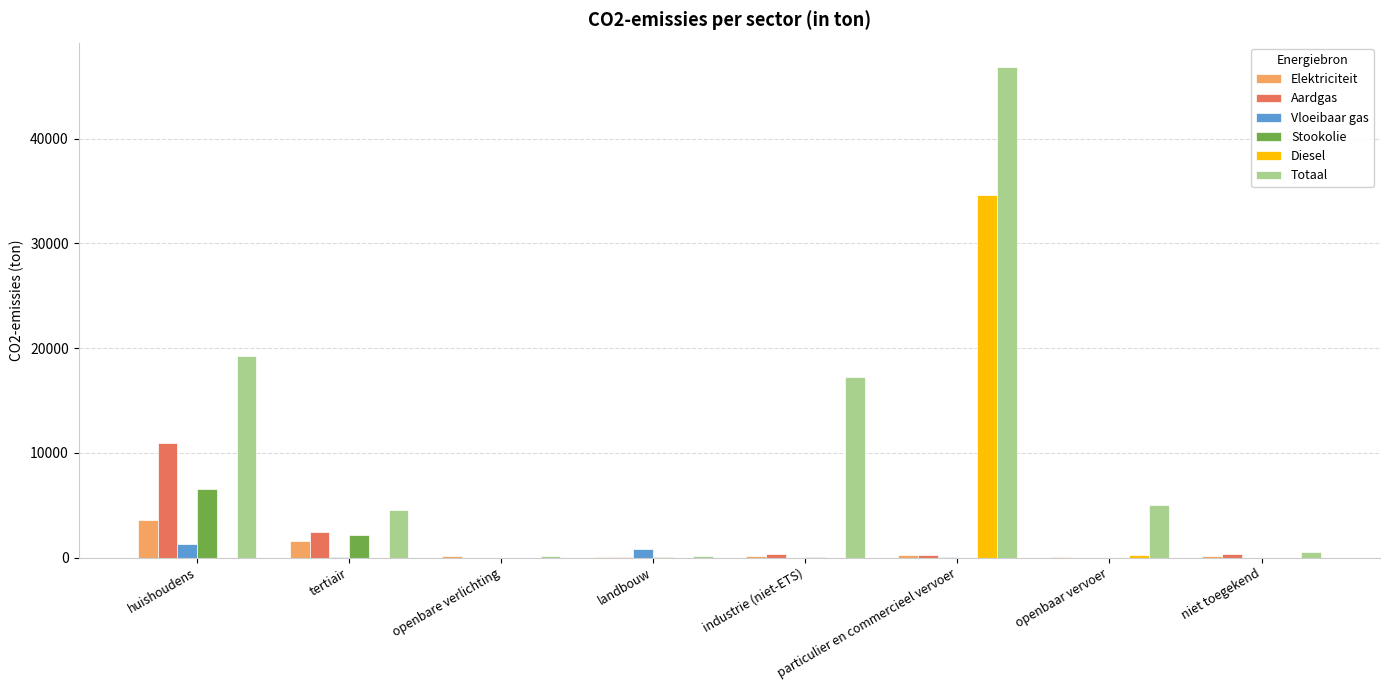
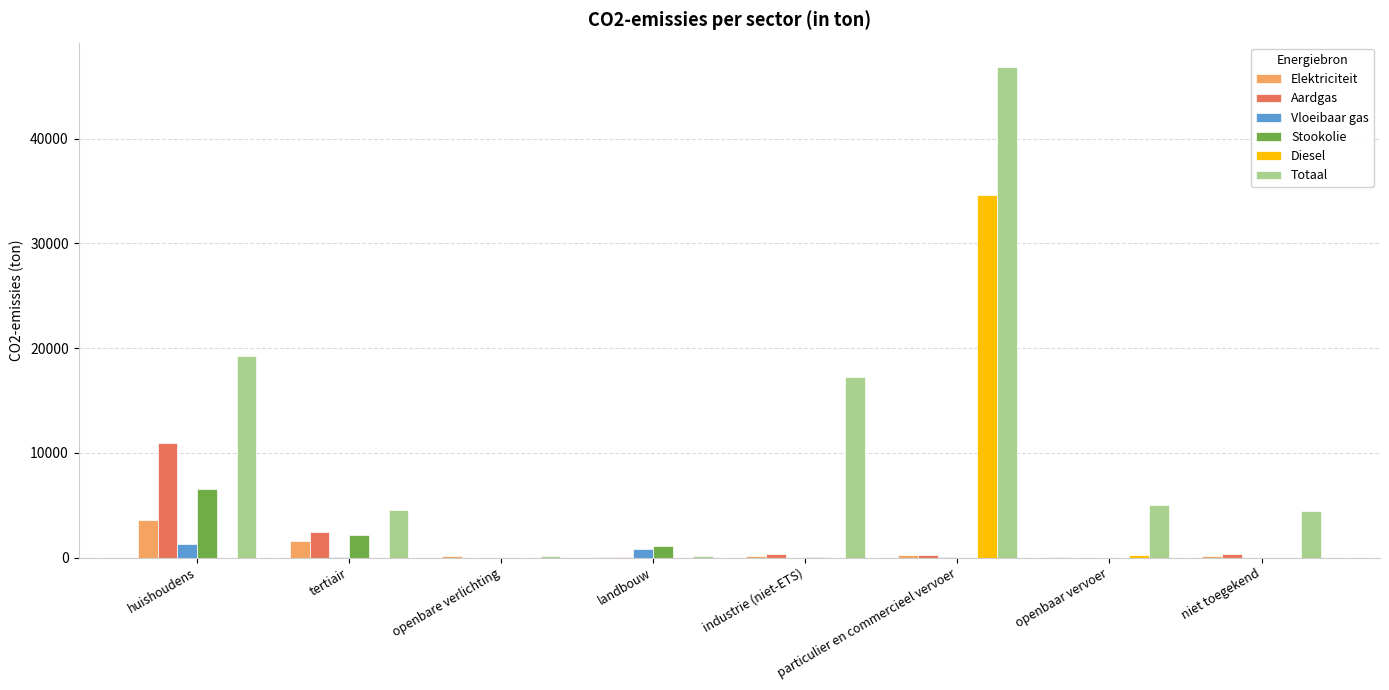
  {
    "Vloeibaar gas": {
      "huishoudens": 1300,
      "openbare verlichting": 0,
      "landbouw": 800,
      "openbaar vervoer": 0,
      "niet toegekend": 0
    },
    "Stookolie": {
      "huishoudens": 6500,
      "tertiair": 2200,
      "openbare verlichting": 0,
-     "landbouw": 100,
+     "landbouw": 1100,
      "particulier en commercieel vervoer": 0,
      "openbaar vervoer": 0,
      "niet toegekend": 0
    },
    "Diesel": {
      "huishoudens": 0,
      "tertiair": 0,
      "openbare verlichting": 0,
      "landbouw": 0,
      "industrie (niet-ETS)": 0,
      "particulier en commercieel vervoer": 34600,
      "openbaar vervoer": 300,
      "niet toegekend": 0
    },
    "Totaal": {
      "huishoudens": 19200,
      "tertiair": 4500,
      "industrie (niet-ETS)": 17300,
      "particulier en commercieel vervoer": 46800,
      "openbaar vervoer": 5000,
-     "niet toegekend": 500
+     "niet toegekend": 4500
    }
  }
